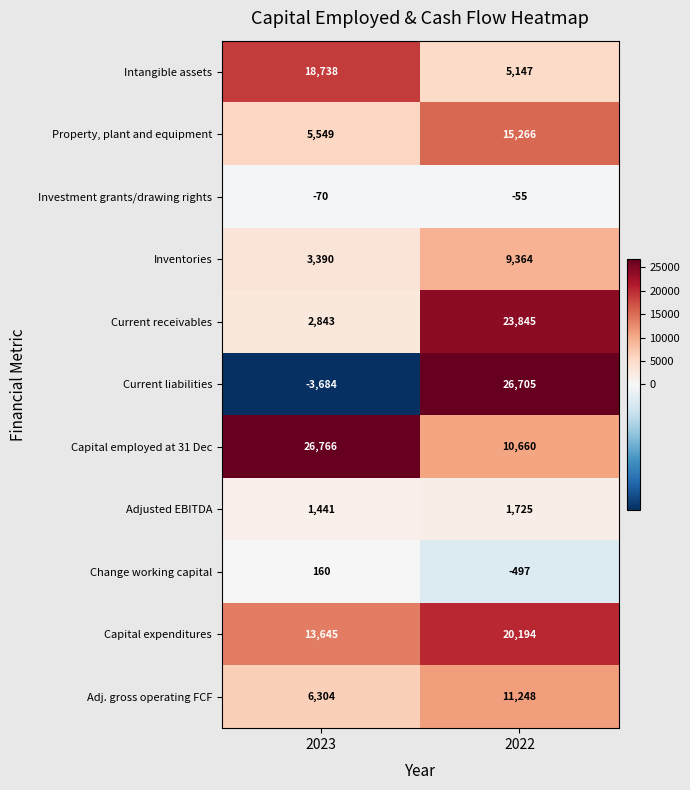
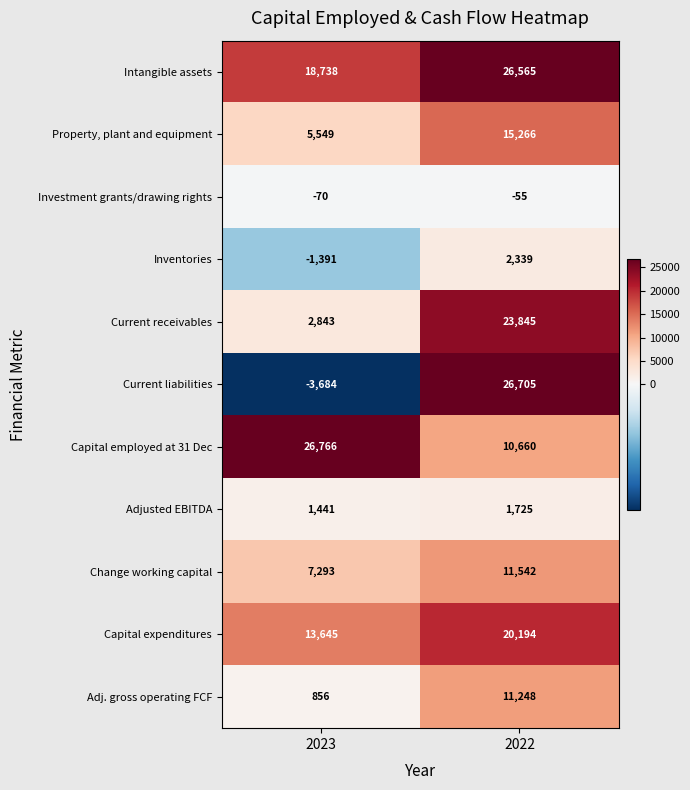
  {
    "Intangible assets": {
      "2023": "18,738",
-     "2022": "5,147"
+     "2022": "26,565"
    },
    "Property, plant and equipment": {
      "2023": "5,549",
      "2022": "15,266"
    },
    "Investment grants/drawing rights": {
      "2023": "-70",
      "2022": "-55"
    },
    "Inventories": {
-     "2023": "3,390",
-     "2022": "9,364"
+     "2023": "-1,391",
+     "2022": "2,339"
    },
    "Current receivables": {
      "2023": "2,843",
      "2022": "23,845"
    },
    "Current liabilities": {
      "2023": "-3,684",
      "2022": "26,705"
    },
    "Capital employed at 31 Dec": {
      "2023": "26,766",
      "2022": "10,660"
    },
    "Adjusted EBITDA": {
      "2023": "1,441",
      "2022": "1,725"
    },
    "Change working capital": {
-     "2023": "160",
-     "2022": "-497"
+     "2023": "7,293",
+     "2022": "11,542"
    },
    "Capital expenditures": {
      "2023": "13,645",
      "2022": "20,194"
    },
    "Adj. gross operating FCF": {
-     "2023": "6,304",
+     "2023": "856",
      "2022": "11,248"
    }
  }
